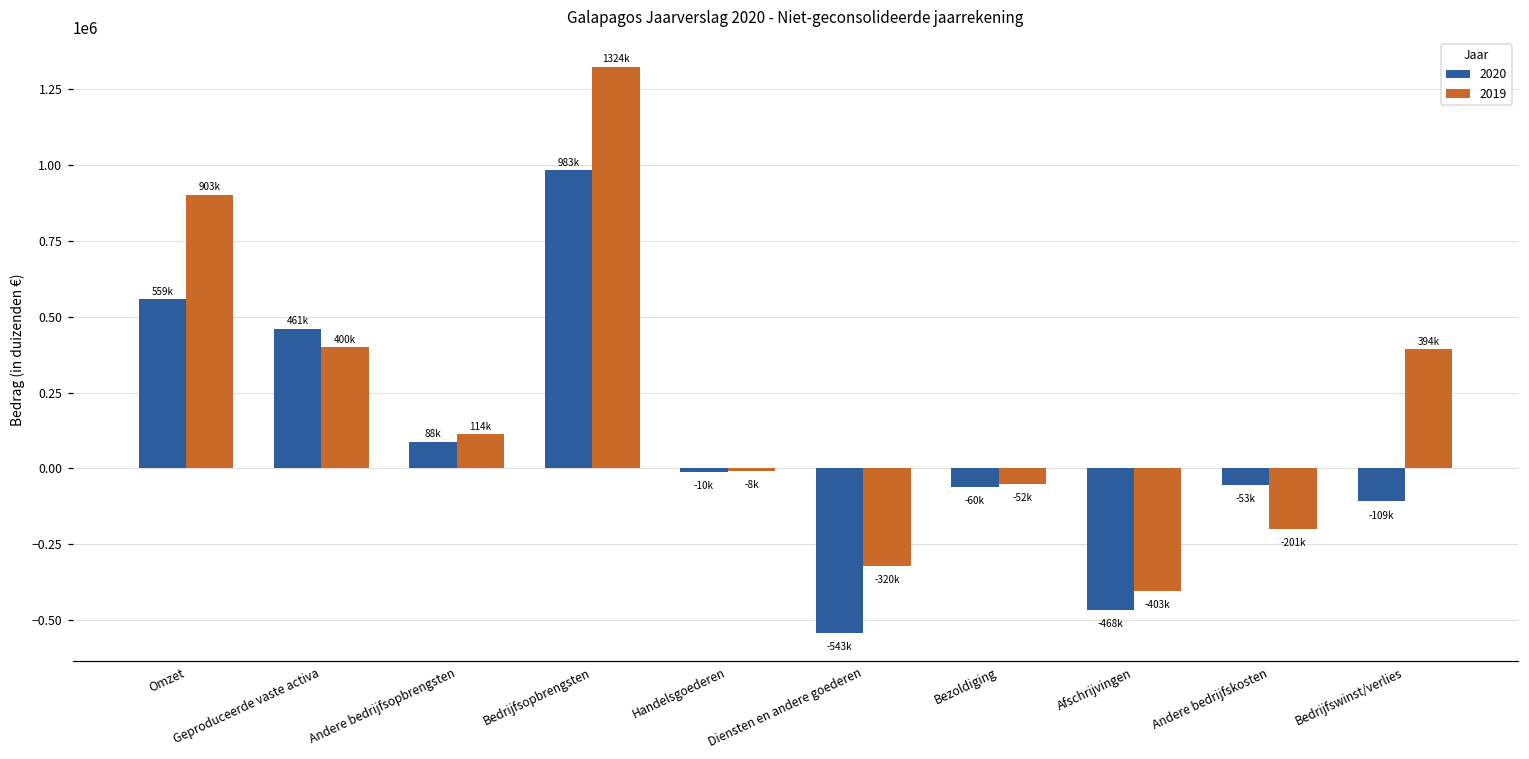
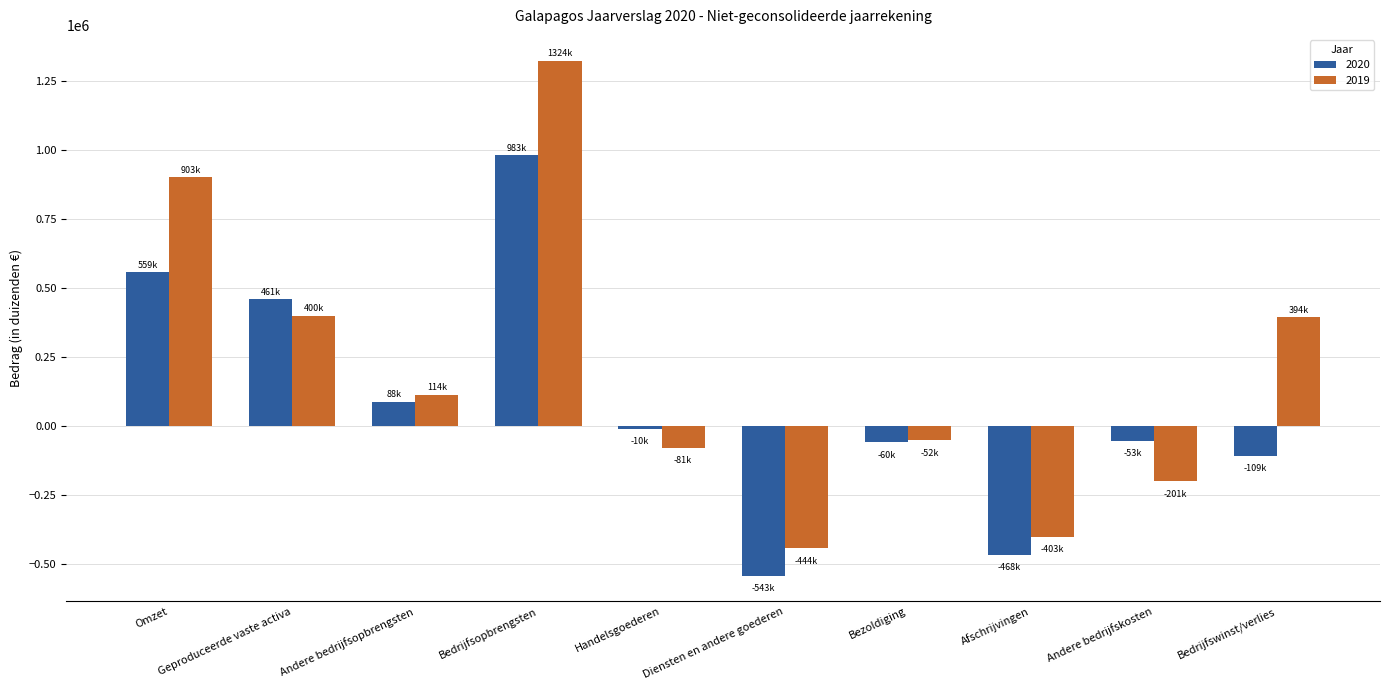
  {
    "2020": {
      "Omzet": "559k",
      "Geproduceerde vaste activa": "461k",
      "Andere bedrijfsopbrengsten": "88k",
      "Bedrijfsopbrengsten": "983k",
      "Handelsgoederen": "-10k",
      "Diensten en andere goederen": "-543k",
      "Bezoldiging": "-60k",
      "Afschrijvingen": "-468k",
      "Andere bedrijfskosten": "-53k",
      "Bedrijfswinst/verlies": "-109k"
    },
    "2019": {
      "Omzet": "903k",
      "Geproduceerde vaste activa": "400k",
      "Andere bedrijfsopbrengsten": "114k",
      "Bedrijfsopbrengsten": "1324k",
-     "Handelsgoederen": "-8k",
-     "Diensten en andere goederen": "-320k",
+     "Handelsgoederen": "-81k",
+     "Diensten en andere goederen": "-444k",
      "Bezoldiging": "-52k",
      "Afschrijvingen": "-403k",
      "Andere bedrijfskosten": "-201k",
      "Bedrijfswinst/verlies": "394k"
    }
  }
